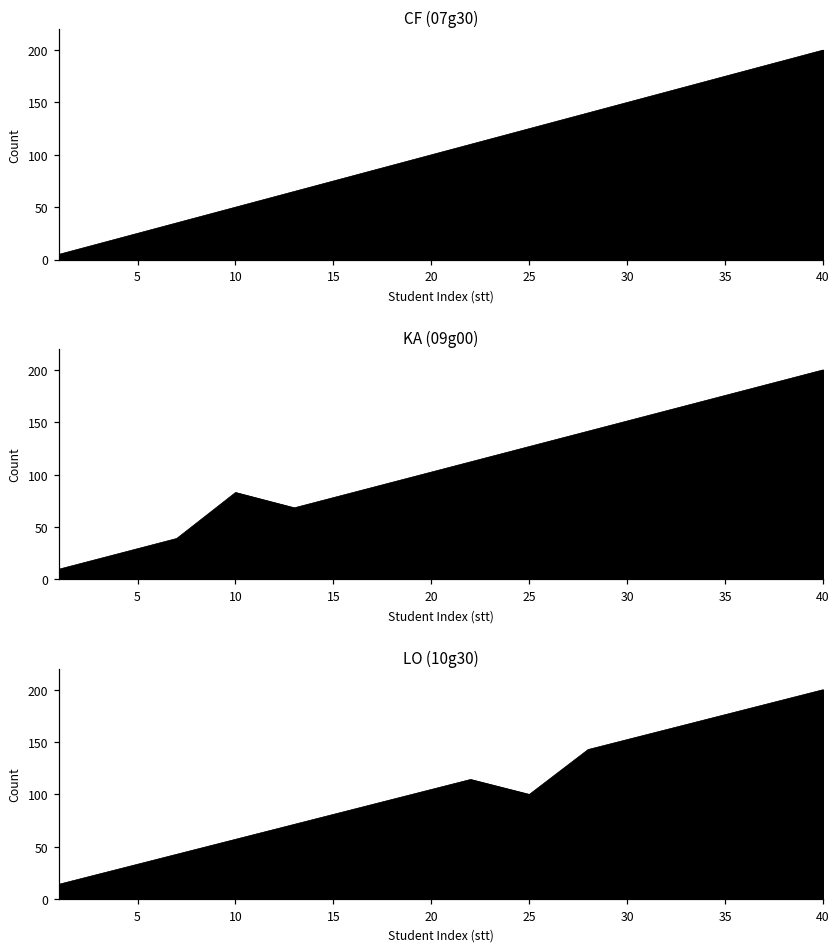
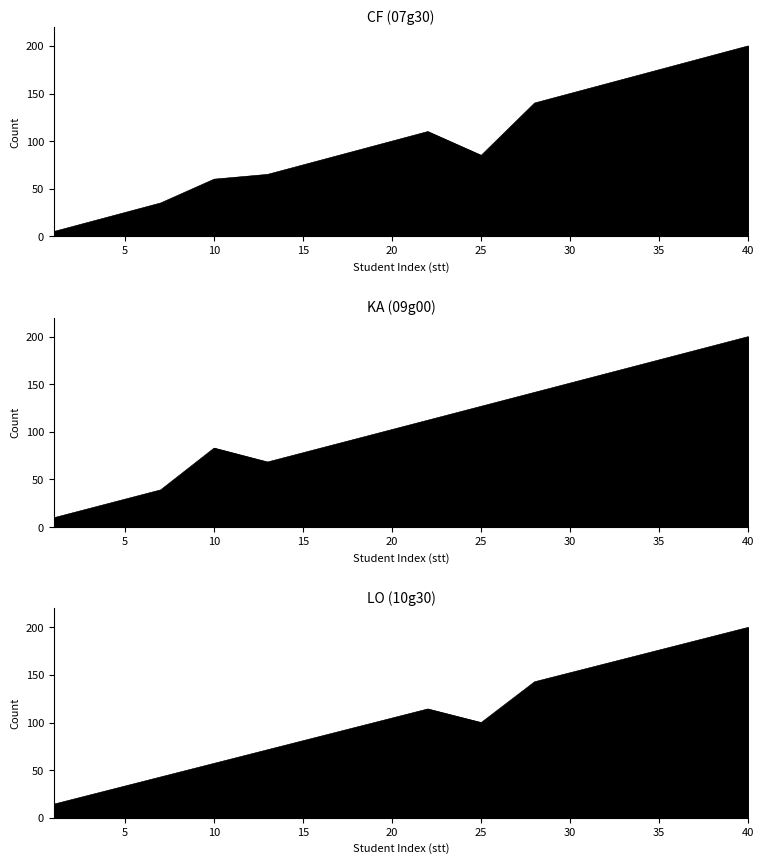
  {
    "CF (07g30)": {
-     "10": 50,
-     "25": 130,
+     "10": 60,
+     "25": 90,
      "40": 200
    },
    "KA (09g00)": {
      "10": 80,
      "25": 130,
      "40": 200
    },
    "LO (10g30)": {
      "10": 60,
      "25": 100,
      "40": 200
    }
  }
